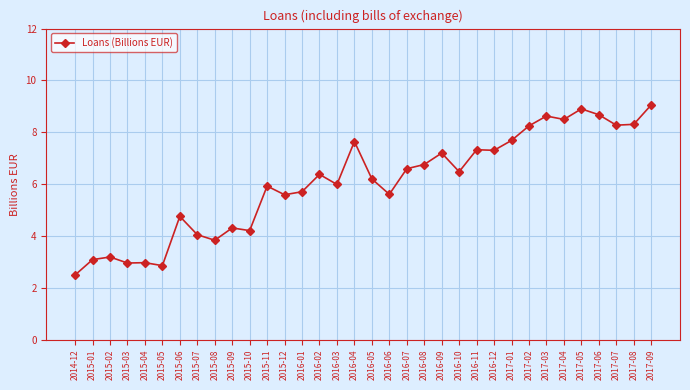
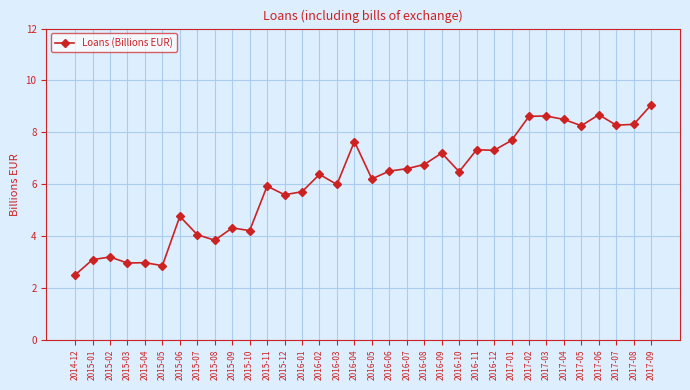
  {
    "2014-12": 2.5,
    "2015-01": 3.1,
    "2015-02": 3.2,
    "2015-03": 3.0,
    "2015-04": 3.0,
    "2015-05": 2.9,
    "2015-06": 4.8,
    "2015-07": 4.0,
    "2015-08": 3.8,
    "2015-09": 4.3,
    "2015-10": 4.2,
    "2015-11": 5.9,
    "2015-12": 5.6,
    "2016-01": 5.7,
    "2016-02": 6.4,
    "2016-03": 6.0,
    "2016-04": 7.6,
    "2016-05": 6.2,
-   "2016-06": 5.6,
+   "2016-06": 6.5,
    "2016-07": 6.6,
    "2016-08": 6.8,
    "2016-09": 7.2,
    "2016-10": 6.5,
    "2016-11": 7.3,
    "2016-12": 7.3,
    "2017-01": 7.7,
-   "2017-02": 8.2,
+   "2017-02": 8.6,
    "2017-03": 8.6,
    "2017-04": 8.5,
-   "2017-05": 8.9,
+   "2017-05": 8.3,
    "2017-06": 8.7,
    "2017-07": 8.3,
    "2017-08": 8.3,
    "2017-09": 9.1
  }
